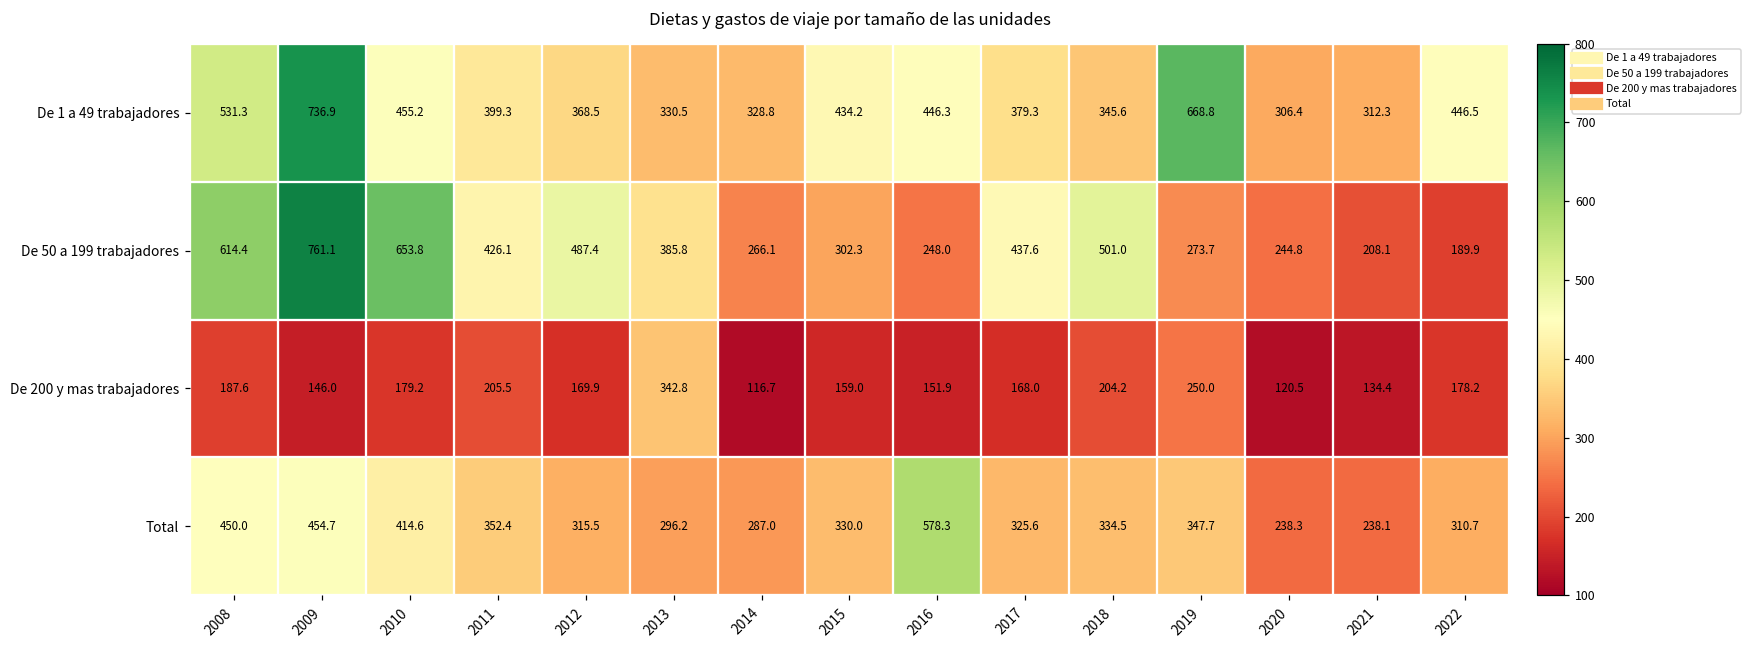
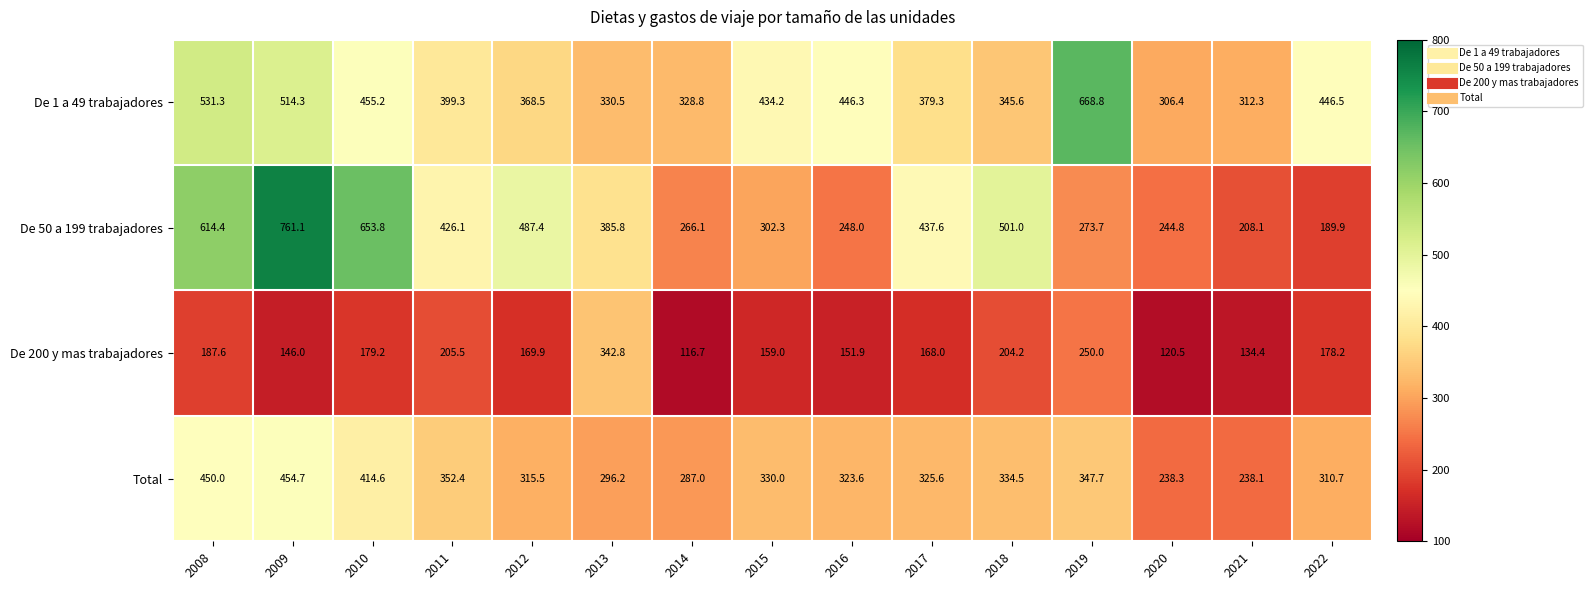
  {
    "De 1 a 49 trabajadores": {
      "2008": 531.3,
-     "2009": 736.9,
+     "2009": 514.3,
      "2010": 455.2,
      "2011": 399.3,
      "2012": 368.5,
      "2013": 330.5,
      "2014": 328.8,
      "2015": 434.2,
      "2016": 446.3,
      "2017": 379.3,
      "2018": 345.6,
      "2019": 668.8,
      "2020": 306.4,
      "2021": 312.3,
      "2022": 446.5
    },
    "De 50 a 199 trabajadores": {
      "2008": 614.4,
      "2009": 761.1,
      "2010": 653.8,
      "2011": 426.1,
      "2012": 487.4,
      "2013": 385.8,
      "2014": 266.1,
      "2015": 302.3,
      "2016": 248.0,
      "2017": 437.6,
      "2018": 501.0,
      "2019": 273.7,
      "2020": 244.8,
      "2021": 208.1,
      "2022": 189.9
    },
    "De 200 y mas trabajadores": {
      "2008": 187.6,
      "2009": 146.0,
      "2010": 179.2,
      "2011": 205.5,
      "2012": 169.9,
      "2013": 342.8,
      "2014": 116.7,
      "2015": 159.0,
      "2016": 151.9,
      "2017": 168.0,
      "2018": 204.2,
      "2019": 250.0,
      "2020": 120.5,
      "2021": 134.4,
      "2022": 178.2
    },
    "Total": {
      "2008": 450.0,
      "2009": 454.7,
      "2010": 414.6,
      "2011": 352.4,
      "2012": 315.5,
      "2013": 296.2,
      "2014": 287.0,
      "2015": 330.0,
-     "2016": 578.3,
+     "2016": 323.6,
      "2017": 325.6,
      "2018": 334.5,
      "2019": 347.7,
      "2020": 238.3,
      "2021": 238.1,
      "2022": 310.7
    }
  }
